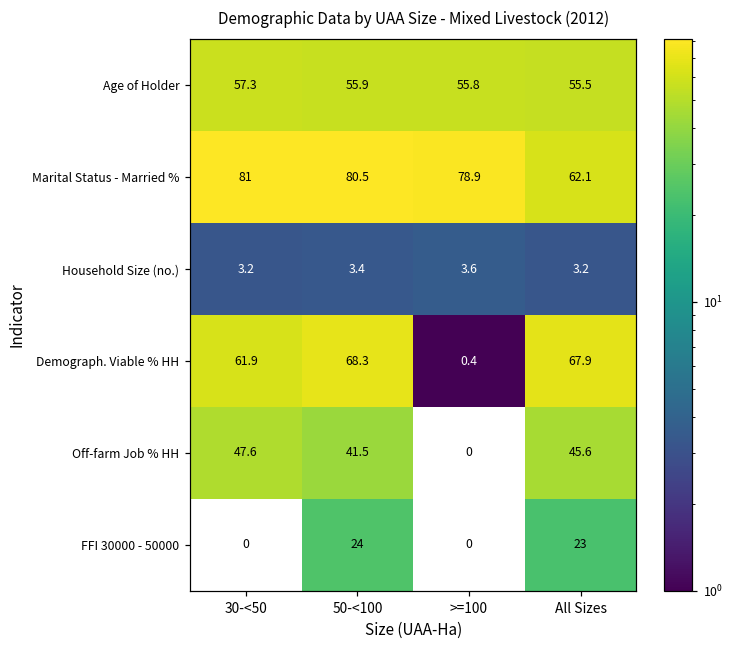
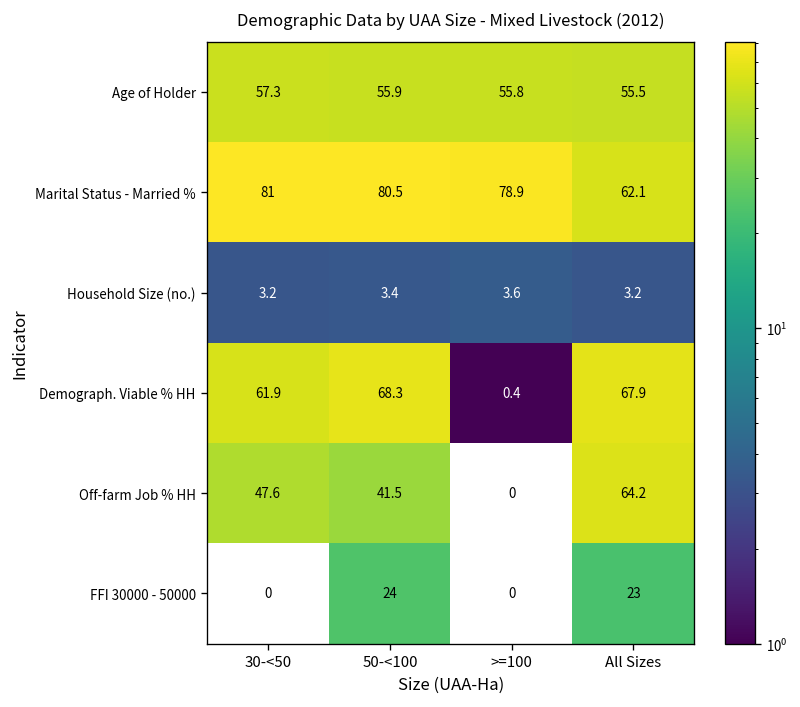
  {
    "Age of Holder": {
      "30-<50": 57.3,
      "50-<100": 55.9,
      ">=100": 55.8,
      "All Sizes": 55.5
    },
    "Marital Status - Married %": {
      "30-<50": 81,
      "50-<100": 80.5,
      ">=100": 78.9,
      "All Sizes": 62.1
    },
    "Household Size (no.)": {
      "30-<50": 3.2,
      "50-<100": 3.4,
      ">=100": 3.6,
      "All Sizes": 3.2
    },
    "Demograph. Viable % HH": {
      "30-<50": 61.9,
      "50-<100": 68.3,
      ">=100": 0.4,
      "All Sizes": 67.9
    },
    "Off-farm Job % HH": {
      "30-<50": 47.6,
      "50-<100": 41.5,
      ">=100": 0,
-     "All Sizes": 45.6
+     "All Sizes": 64.2
    },
    "FFI 30000 - 50000": {
      "30-<50": 0,
      "50-<100": 24,
      ">=100": 0,
      "All Sizes": 23
    }
  }
